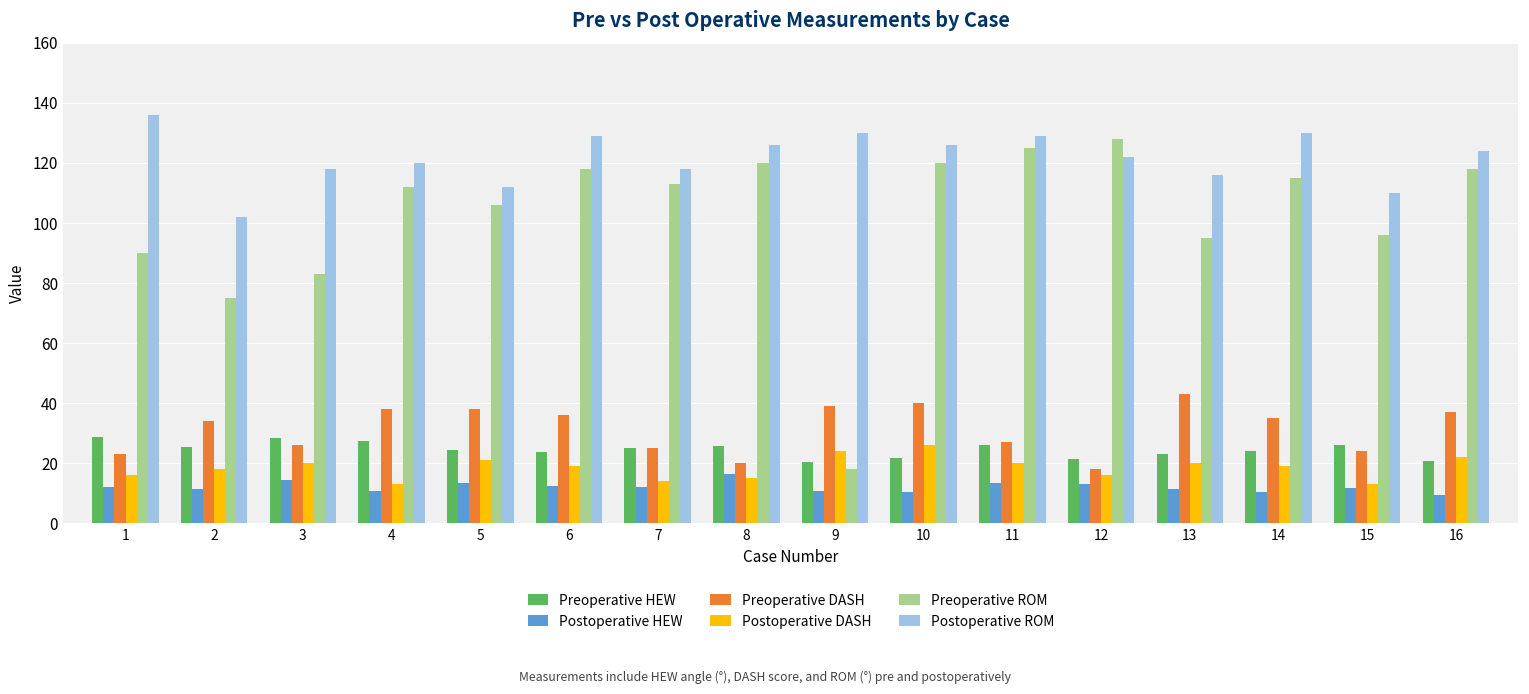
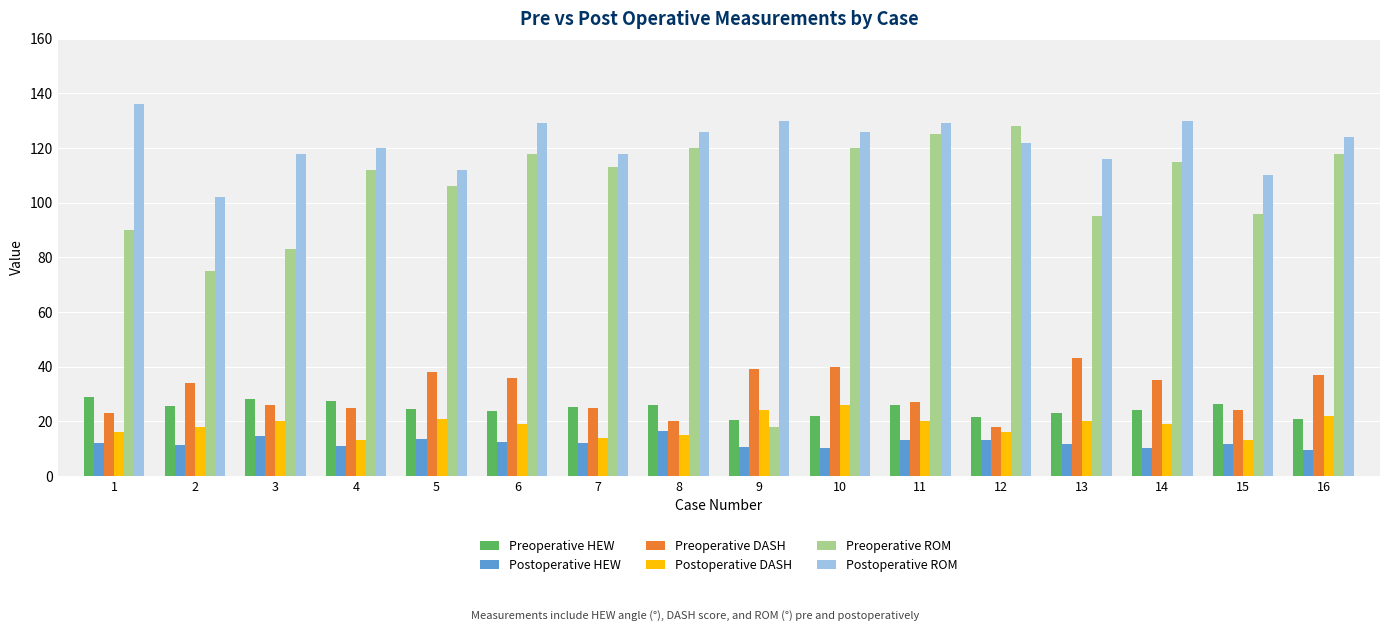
  {
    "Preoperative HEW": {
      "1": 29,
      "2": 26,
      "3": 28,
      "4": 27,
      "5": 24,
      "6": 24,
      "7": 25,
      "8": 26,
      "9": 21,
      "10": 22,
      "11": 26,
      "12": 21,
      "13": 23,
      "14": 24,
      "15": 26,
      "16": 21
    },
    "Postoperative HEW": {
      "1": 12,
      "2": 11,
      "3": 15,
      "4": 11,
      "5": 14,
      "6": 12,
      "7": 12,
      "8": 16,
      "9": 11,
      "10": 10,
      "11": 13,
      "12": 13,
      "13": 12,
      "14": 10,
      "15": 12,
      "16": 10
    },
    "Preoperative DASH": {
      "1": 23,
      "2": 34,
      "3": 26,
-     "4": 38,
+     "4": 25,
      "5": 38,
      "6": 36,
      "7": 25,
      "8": 20,
      "9": 39,
      "10": 40,
      "11": 27,
      "12": 18,
      "13": 43,
      "14": 35,
      "15": 24,
      "16": 37
    },
    "Postoperative DASH": {
      "1": 16,
      "2": 18,
      "3": 20,
      "4": 13,
      "5": 21,
      "6": 19,
      "7": 14,
      "8": 15,
      "9": 24,
      "10": 26,
      "11": 20,
      "12": 16,
      "13": 20,
      "14": 19,
      "15": 13,
      "16": 22
    },
    "Preoperative ROM": {
      "1": 90,
      "2": 75,
      "3": 83,
      "4": 112,
      "5": 106,
      "6": 118,
      "7": 113,
      "8": 120,
      "9": 18,
      "10": 120,
      "11": 125,
      "12": 128,
      "13": 95,
      "14": 115,
      "15": 96,
      "16": 118
    },
    "Postoperative ROM": {
      "1": 136,
      "2": 102,
      "3": 118,
      "4": 120,
      "5": 112,
      "6": 129,
      "7": 118,
      "8": 126,
      "9": 130,
      "10": 126,
      "11": 129,
      "12": 122,
      "13": 116,
      "14": 130,
      "15": 110,
      "16": 124
    }
  }
